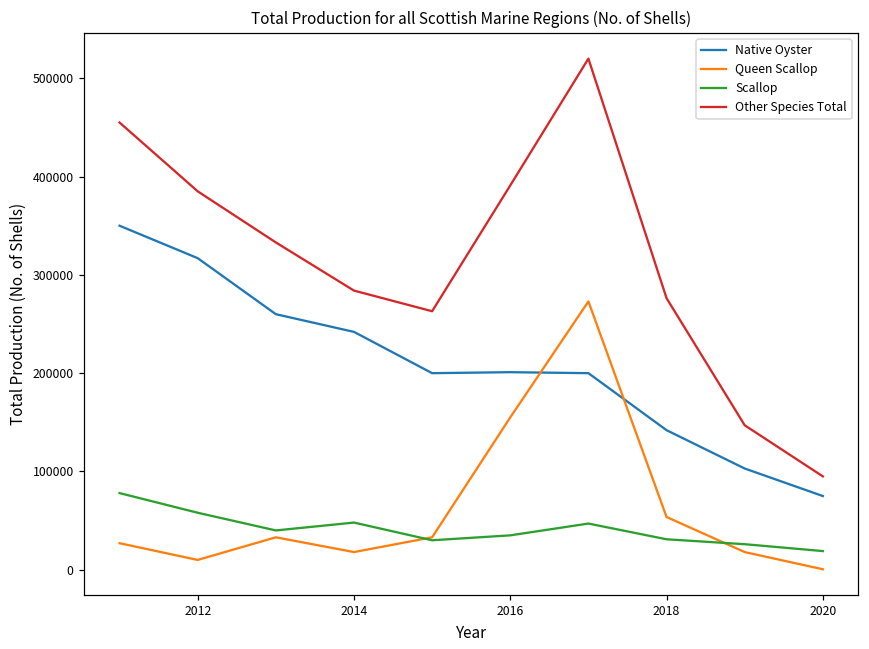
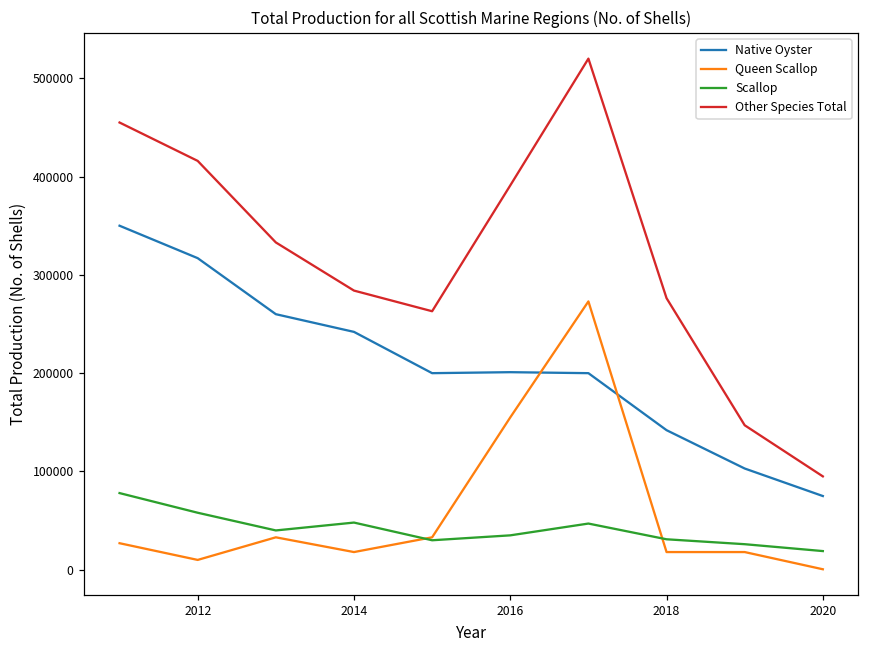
  {
    "Native Oyster": {
      "2012": 320000,
      "2014": 240000,
      "2016": 200000,
      "2018": 140000,
      "2020": 80000
    },
    "Queen Scallop": {
      "2012": 10000,
      "2014": 20000,
      "2016": 160000,
-     "2018": 50000,
+     "2018": 20000,
      "2020": 0
    },
    "Scallop": {
      "2012": 60000,
      "2014": 50000,
      "2016": 40000,
      "2018": 30000,
      "2020": 20000
    },
    "Other Species Total": {
-     "2012": 390000,
+     "2012": 420000,
      "2014": 280000,
      "2016": 390000,
      "2018": 280000,
      "2020": 100000
    }
  }
